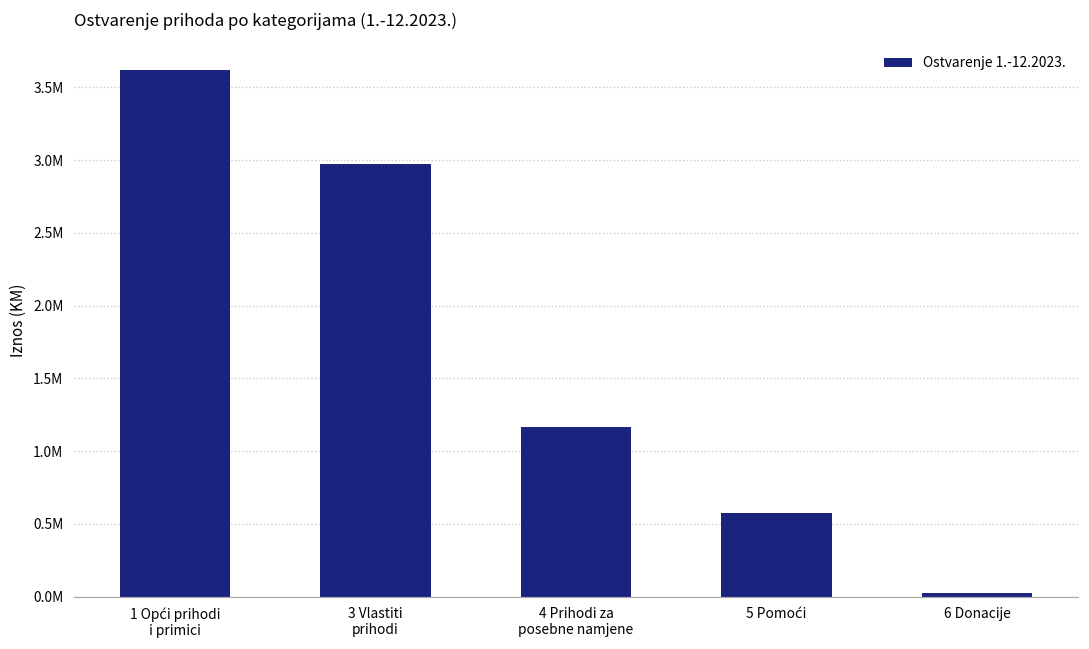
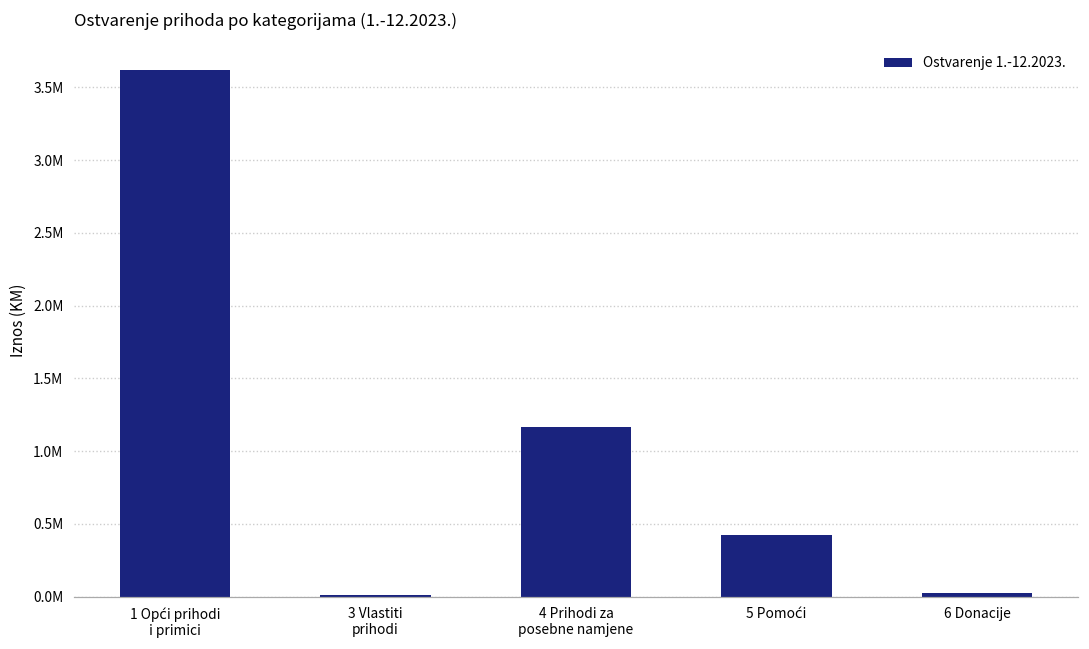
  {
    "1 Opći prihodi i primici": 3620000,
-   "3 Vlastiti prihodi": 2980000,
+   "3 Vlastiti prihodi": 10000,
    "4 Prihodi za posebne namjene": 1160000,
-   "5 Pomoći": 580000,
+   "5 Pomoći": 420000,
    "6 Donacije": 20000
  }
